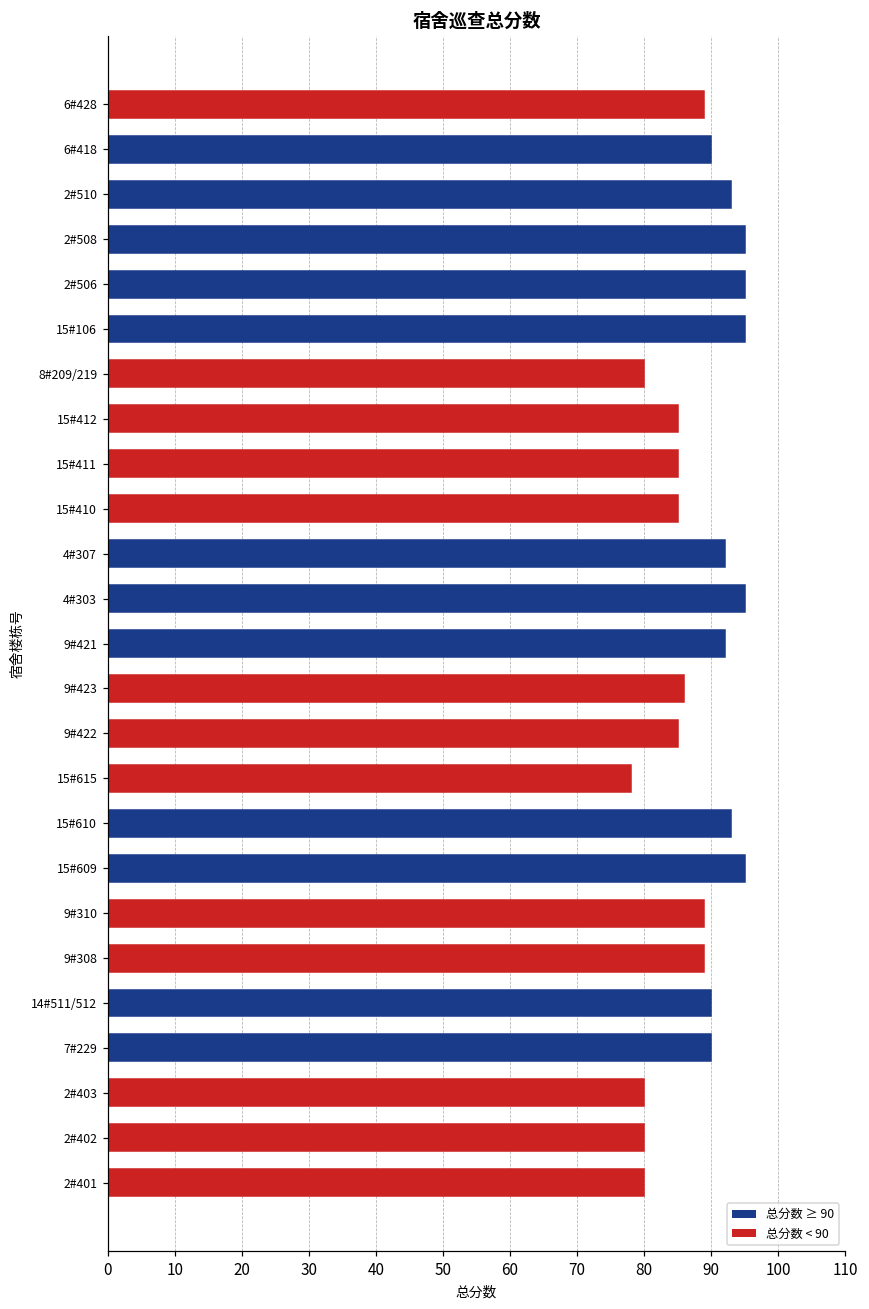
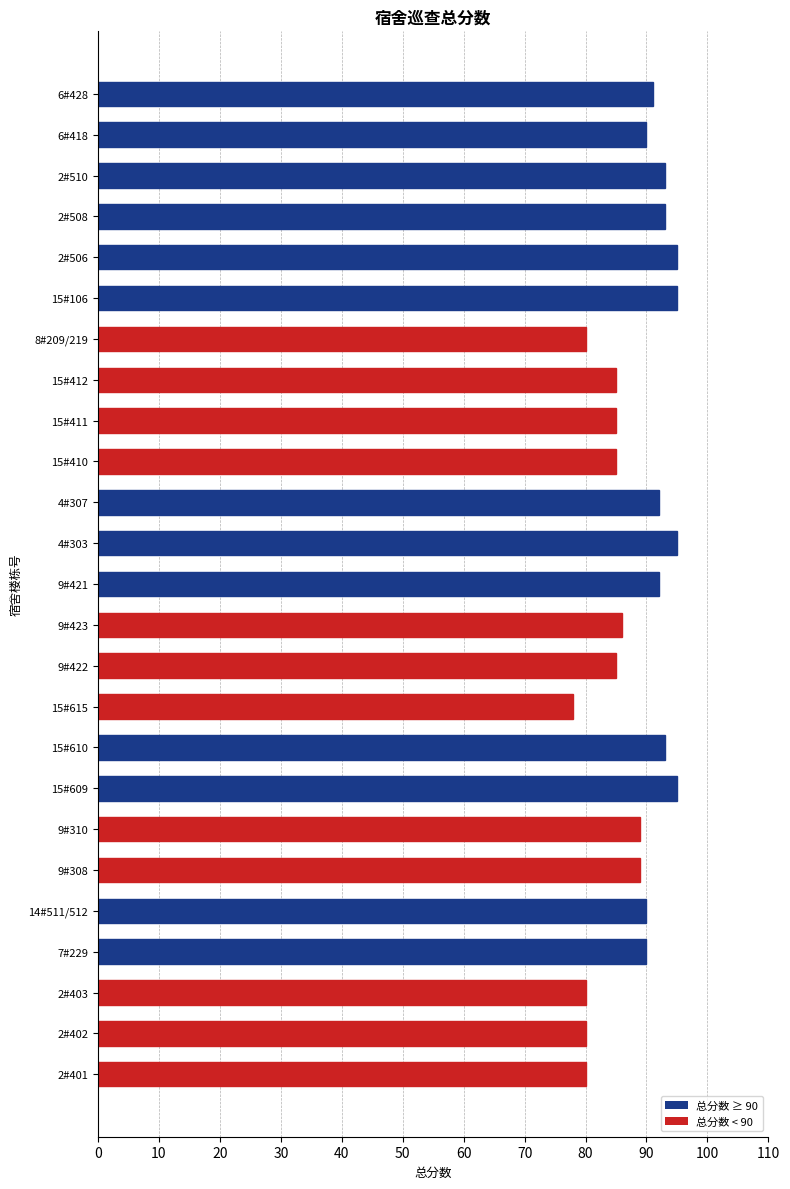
  {
-   "6#428": 89,
+   "6#428": 91,
    "6#418": 90,
    "2#510": 93,
-   "2#508": 95,
+   "2#508": 93,
    "2#506": 95,
    "15#106": 95,
    "8#209/219": 80,
    "15#412": 85,
    "15#411": 85,
    "15#410": 85,
    "4#307": 92,
    "4#303": 95,
    "9#421": 92,
    "9#423": 86,
    "9#422": 85,
    "15#615": 78,
    "15#610": 93,
    "15#609": 95,
    "9#310": 89,
    "9#308": 89,
    "14#511/512": 90,
    "7#229": 90,
    "2#403": 80,
    "2#402": 80,
    "2#401": 80
  }
